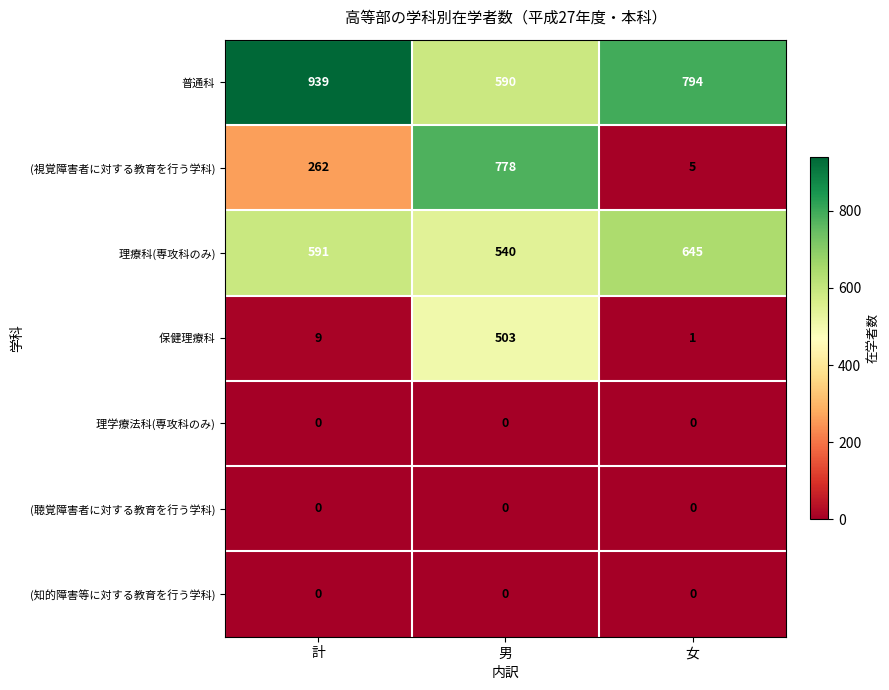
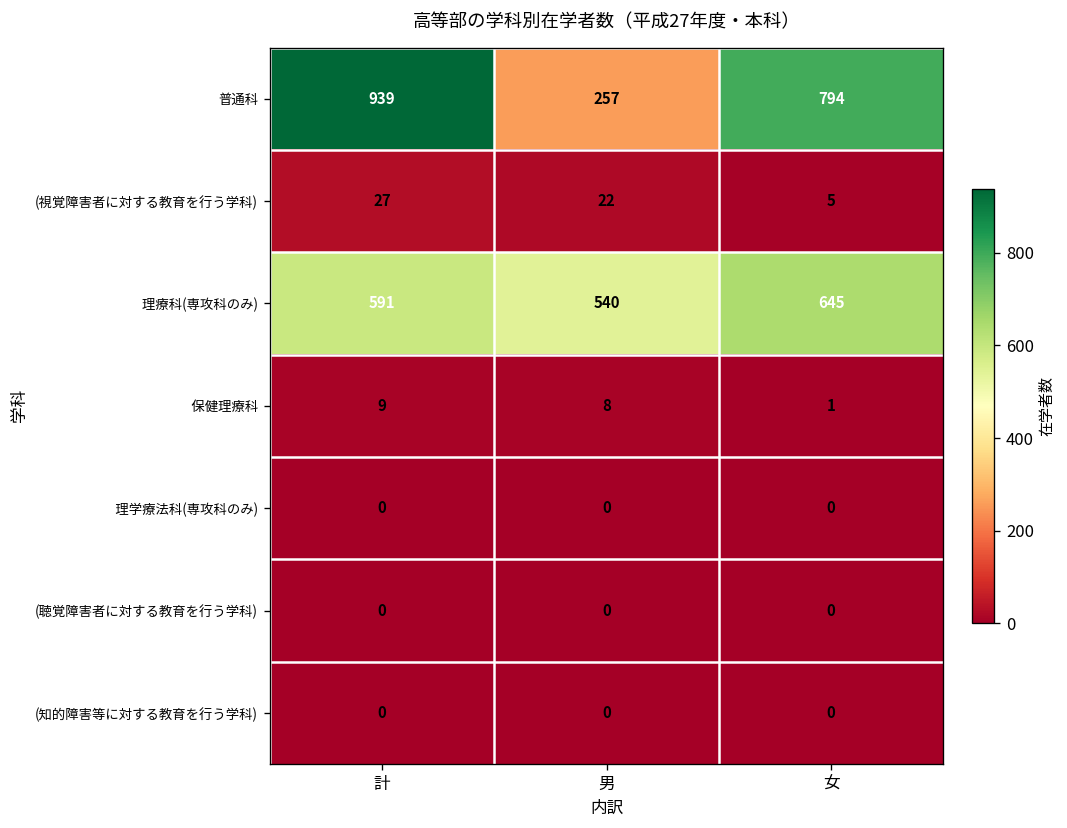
  {
    "普通科": {
      "計": 939,
-     "男": 590,
+     "男": 257,
      "女": 794
    },
    "(視覚障害者に対する教育を行う学科)": {
-     "計": 262,
-     "男": 778,
+     "計": 27,
+     "男": 22,
      "女": 5
    },
    "理療科(専攻科のみ)": {
      "計": 591,
      "男": 540,
      "女": 645
    },
    "保健理療科": {
      "計": 9,
-     "男": 503,
+     "男": 8,
      "女": 1
    },
    "理学療法科(専攻科のみ)": {
      "計": 0,
      "男": 0,
      "女": 0
    },
    "(聴覚障害者に対する教育を行う学科)": {
      "計": 0,
      "男": 0,
      "女": 0
    },
    "(知的障害等に対する教育を行う学科)": {
      "計": 0,
      "男": 0,
      "女": 0
    }
  }
